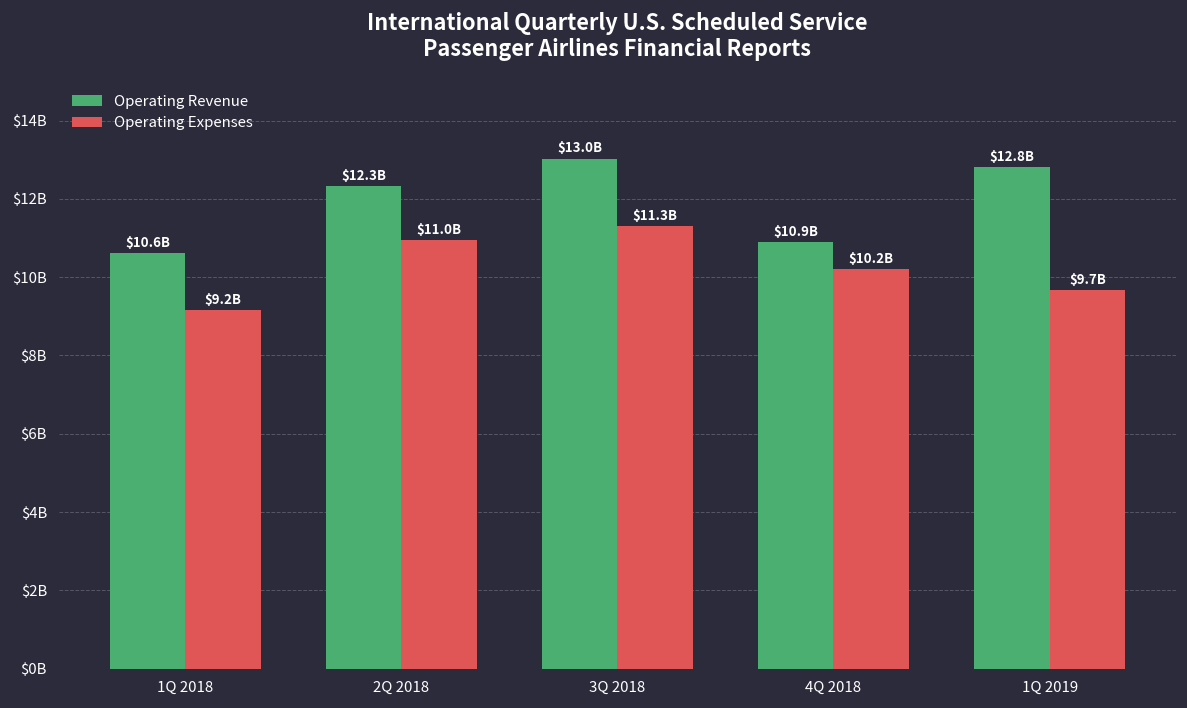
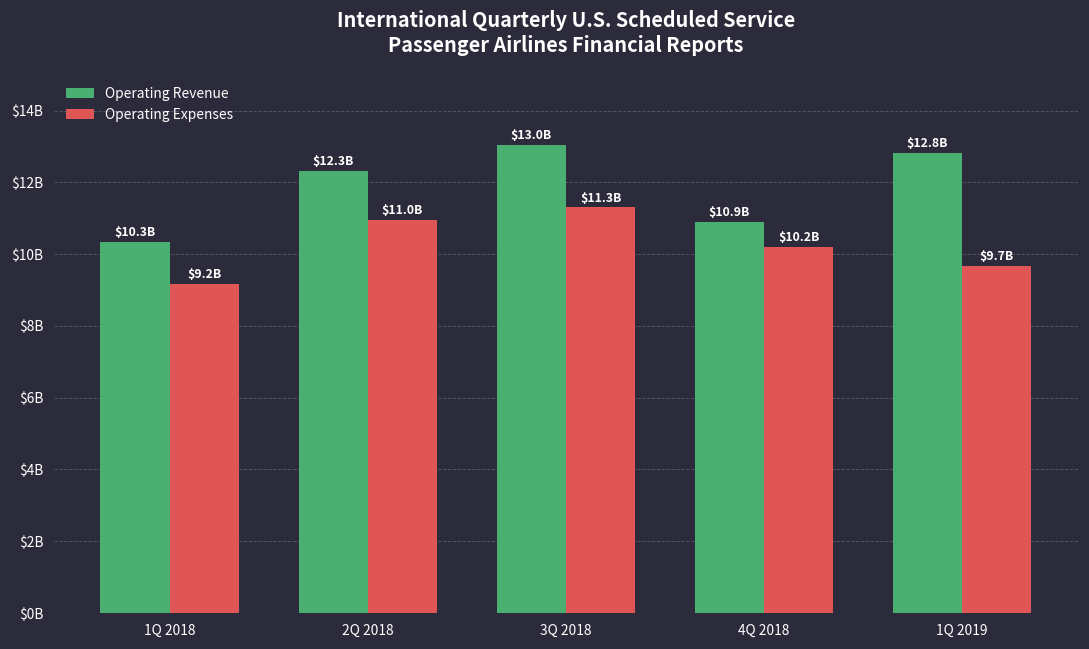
  {
    "Operating Revenue": {
-     "1Q 2018": "$10.6B",
+     "1Q 2018": "$10.3B",
      "2Q 2018": "$12.3B",
      "3Q 2018": "$13.0B",
      "4Q 2018": "$10.9B",
      "1Q 2019": "$12.8B"
    },
    "Operating Expenses": {
      "1Q 2018": "$9.2B",
      "2Q 2018": "$11.0B",
      "3Q 2018": "$11.3B",
      "4Q 2018": "$10.2B",
      "1Q 2019": "$9.7B"
    }
  }
